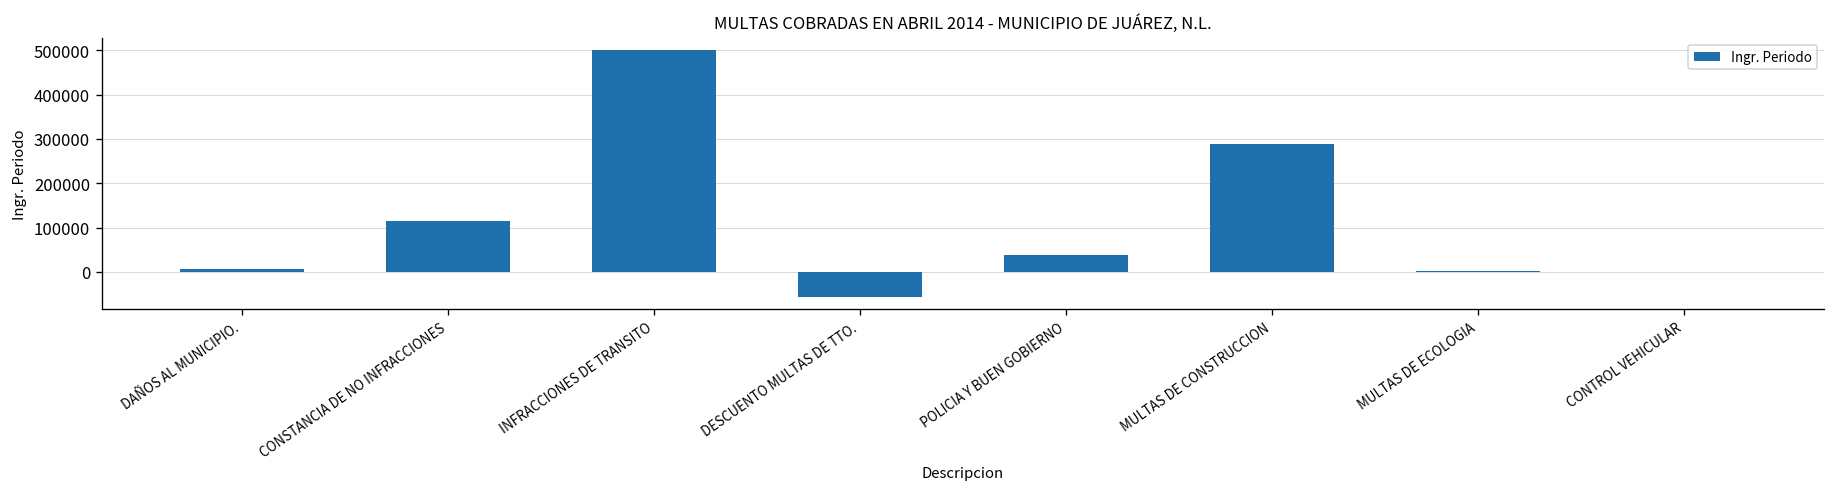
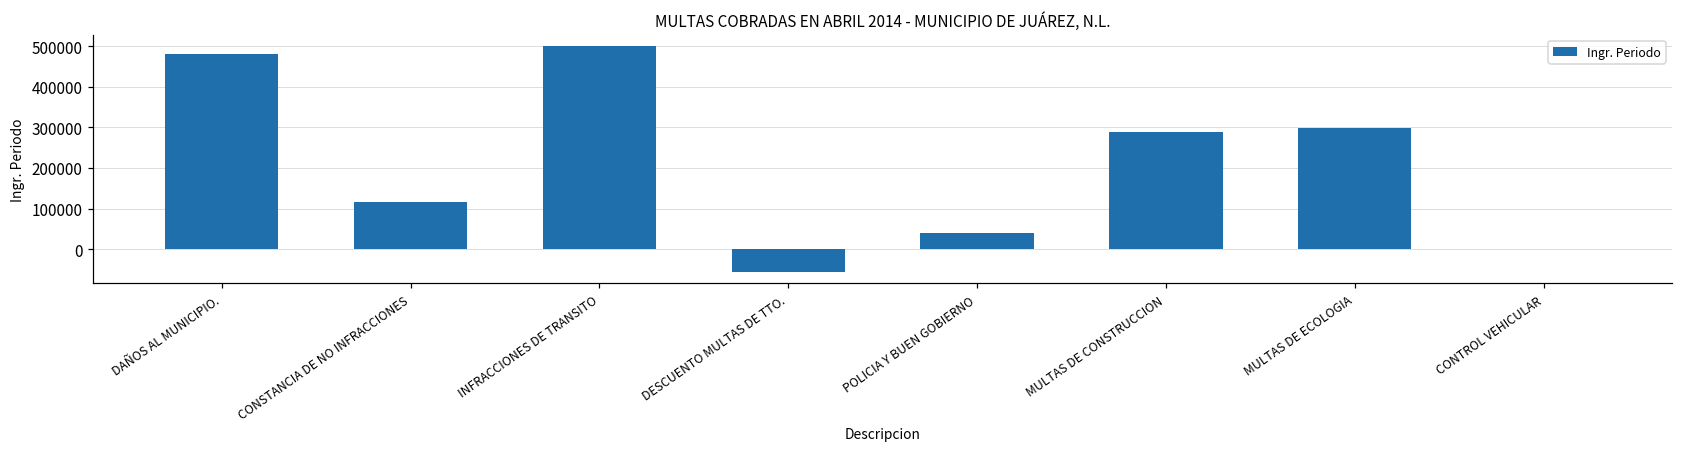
  {
-   "DAÑOS AL MUNICIPIO.": 10000,
+   "DAÑOS AL MUNICIPIO.": 480000,
    "CONSTANCIA DE NO INFRACCIONES": 120000,
    "INFRACCIONES DE TRANSITO": 500000,
    "DESCUENTO MULTAS DE TTO.": -60000,
    "POLICIA Y BUEN GOBIERNO": 40000,
    "MULTAS DE CONSTRUCCION": 290000,
-   "MULTAS DE ECOLOGIA": 0,
+   "MULTAS DE ECOLOGIA": 300000,
    "CONTROL VEHICULAR": 0
  }
